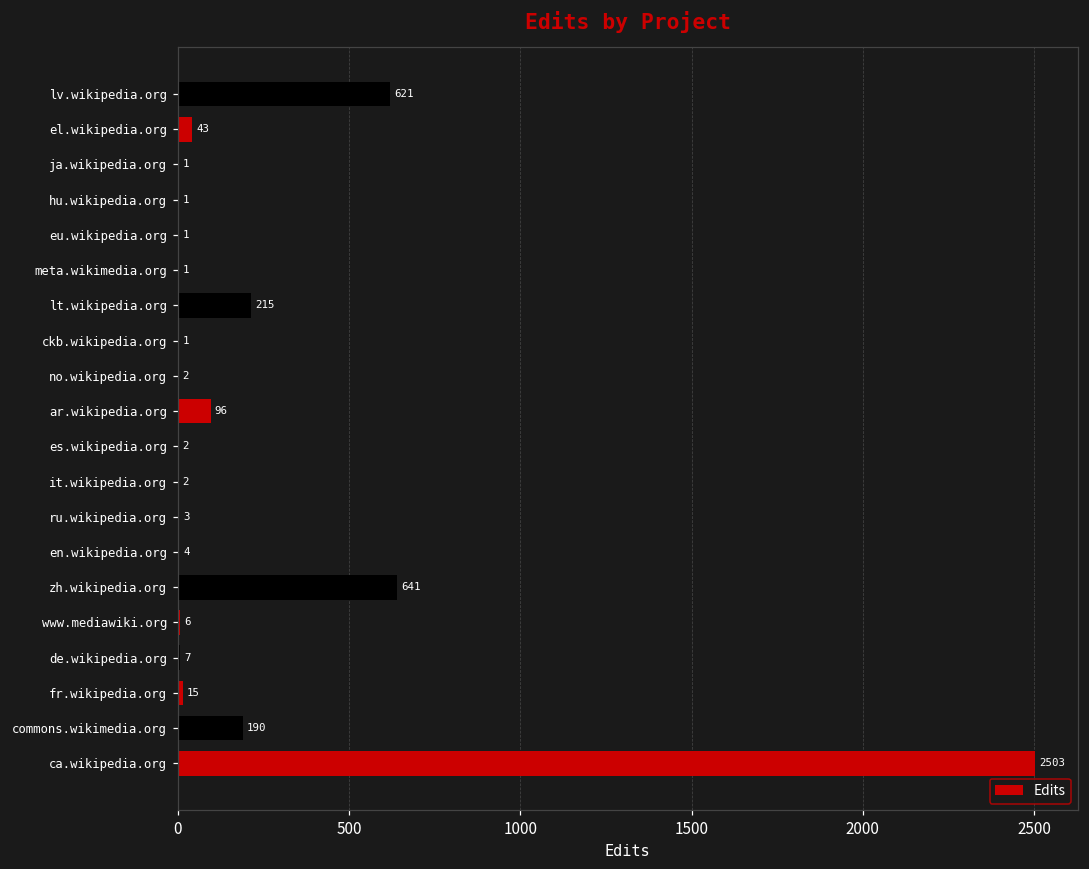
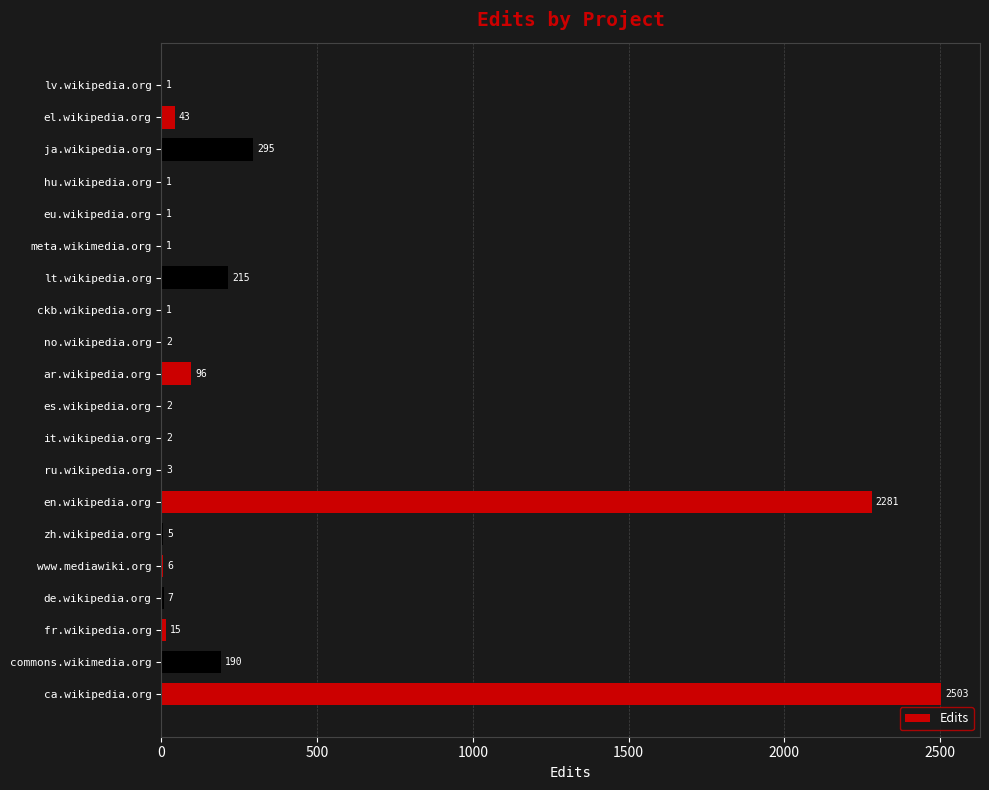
  {
-   "lv.wikipedia.org": 621,
+   "lv.wikipedia.org": 1,
    "el.wikipedia.org": 43,
-   "ja.wikipedia.org": 1,
+   "ja.wikipedia.org": 295,
    "hu.wikipedia.org": 1,
    "eu.wikipedia.org": 1,
    "meta.wikimedia.org": 1,
    "lt.wikipedia.org": 215,
    "ckb.wikipedia.org": 1,
    "no.wikipedia.org": 2,
    "ar.wikipedia.org": 96,
    "es.wikipedia.org": 2,
    "it.wikipedia.org": 2,
    "ru.wikipedia.org": 3,
-   "en.wikipedia.org": 4,
-   "zh.wikipedia.org": 641,
+   "en.wikipedia.org": 2281,
+   "zh.wikipedia.org": 5,
    "www.mediawiki.org": 6,
    "de.wikipedia.org": 7,
    "fr.wikipedia.org": 15,
    "commons.wikimedia.org": 190,
    "ca.wikipedia.org": 2503
  }
